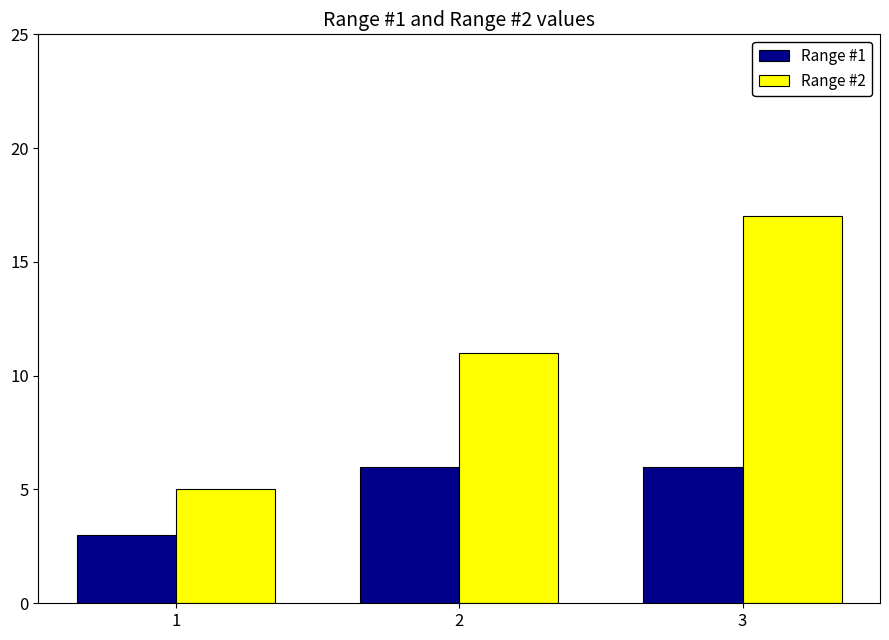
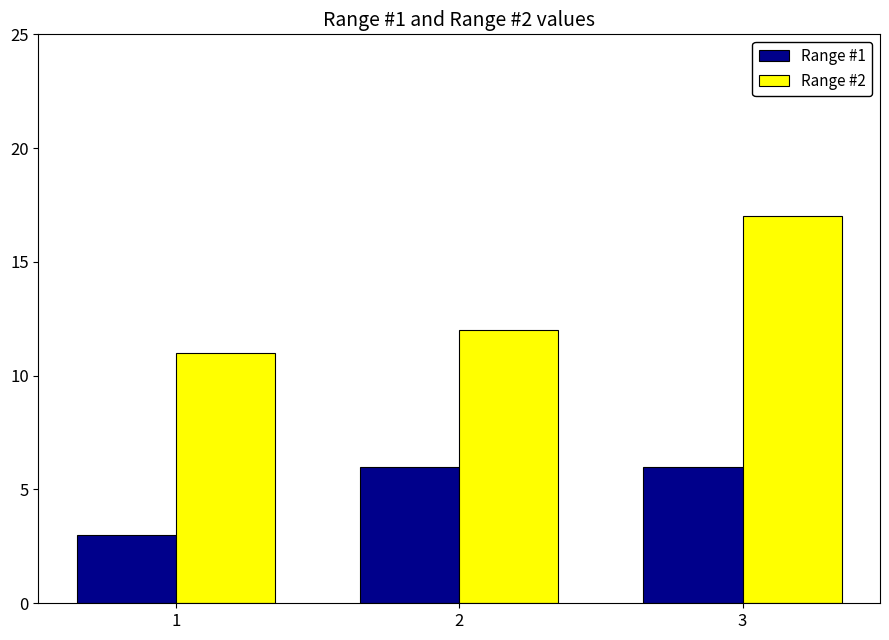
  {
    "Range #1": {
      "1": 3,
      "2": 6,
      "3": 6
    },
    "Range #2": {
-     "1": 5,
-     "2": 11,
+     "1": 11,
+     "2": 12,
      "3": 17
    }
  }
